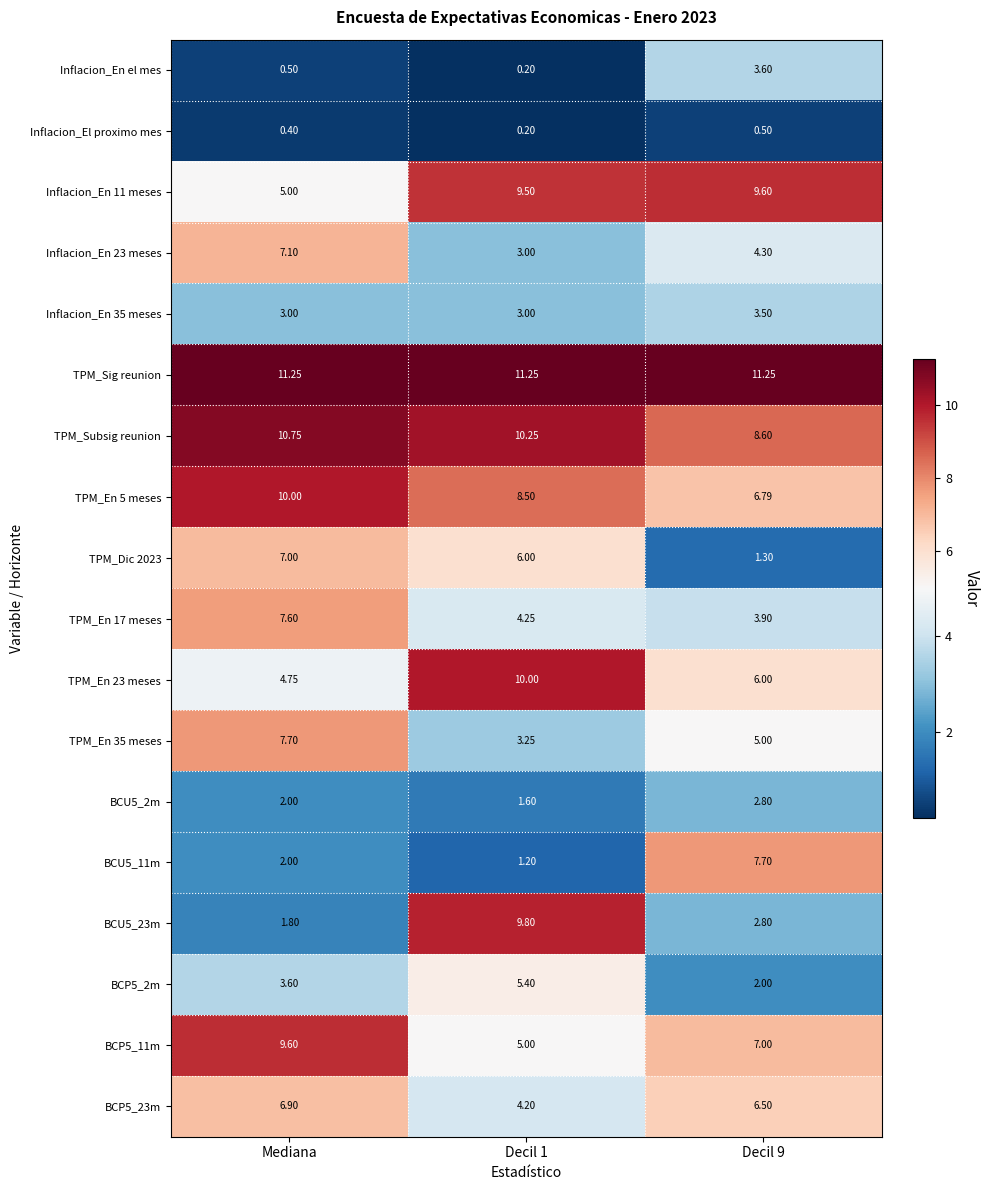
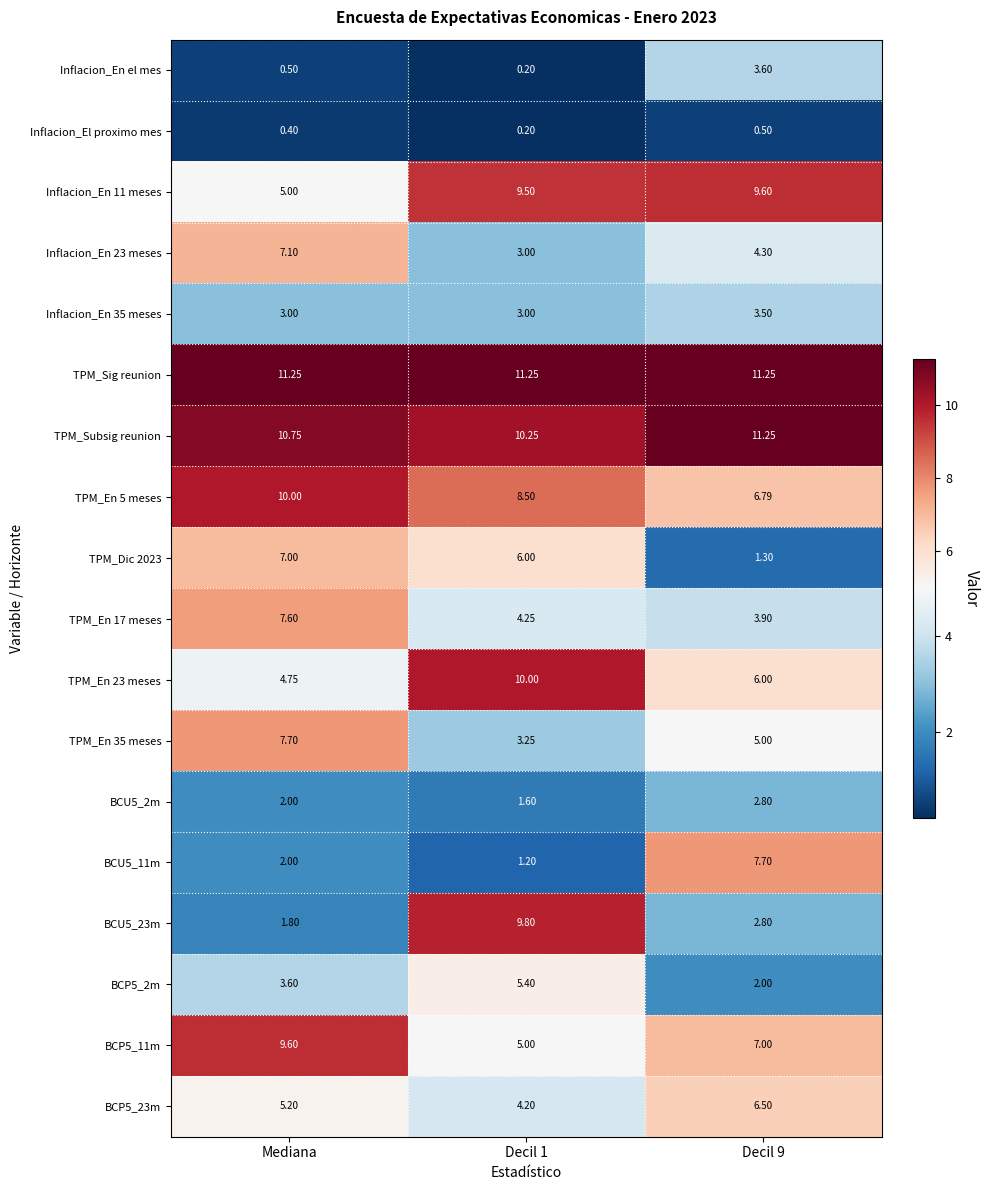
  {
    "Inflacion_En el mes": {
      "Mediana": 0.50,
      "Decil 1": 0.20,
      "Decil 9": 3.60
    },
    "Inflacion_El proximo mes": {
      "Mediana": 0.40,
      "Decil 1": 0.20,
      "Decil 9": 0.50
    },
    "Inflacion_En 11 meses": {
      "Mediana": 5.00,
      "Decil 1": 9.50,
      "Decil 9": 9.60
    },
    "Inflacion_En 23 meses": {
      "Mediana": 7.10,
      "Decil 1": 3.00,
      "Decil 9": 4.30
    },
    "Inflacion_En 35 meses": {
      "Mediana": 3.00,
      "Decil 1": 3.00,
      "Decil 9": 3.50
    },
    "TPM_Sig reunion": {
      "Mediana": 11.25,
      "Decil 1": 11.25,
      "Decil 9": 11.25
    },
    "TPM_Subsig reunion": {
      "Mediana": 10.75,
      "Decil 1": 10.25,
-     "Decil 9": 8.60
+     "Decil 9": 11.25
    },
    "TPM_En 5 meses": {
      "Mediana": 10.00,
      "Decil 1": 8.50,
      "Decil 9": 6.79
    },
    "TPM_Dic 2023": {
      "Mediana": 7.00,
      "Decil 1": 6.00,
      "Decil 9": 1.30
    },
    "TPM_En 17 meses": {
      "Mediana": 7.60,
      "Decil 1": 4.25,
      "Decil 9": 3.90
    },
    "TPM_En 23 meses": {
      "Mediana": 4.75,
      "Decil 1": 10.00,
      "Decil 9": 6.00
    },
    "TPM_En 35 meses": {
      "Mediana": 7.70,
      "Decil 1": 3.25,
      "Decil 9": 5.00
    },
    "BCU5_2m": {
      "Mediana": 2.00,
      "Decil 1": 1.60,
      "Decil 9": 2.80
    },
    "BCU5_11m": {
      "Mediana": 2.00,
      "Decil 1": 1.20,
      "Decil 9": 7.70
    },
    "BCU5_23m": {
      "Mediana": 1.80,
      "Decil 1": 9.80,
      "Decil 9": 2.80
    },
    "BCP5_2m": {
      "Mediana": 3.60,
      "Decil 1": 5.40,
      "Decil 9": 2.00
    },
    "BCP5_11m": {
      "Mediana": 9.60,
      "Decil 1": 5.00,
      "Decil 9": 7.00
    },
    "BCP5_23m": {
-     "Mediana": 6.90,
+     "Mediana": 5.20,
      "Decil 1": 4.20,
      "Decil 9": 6.50
    }
  }
